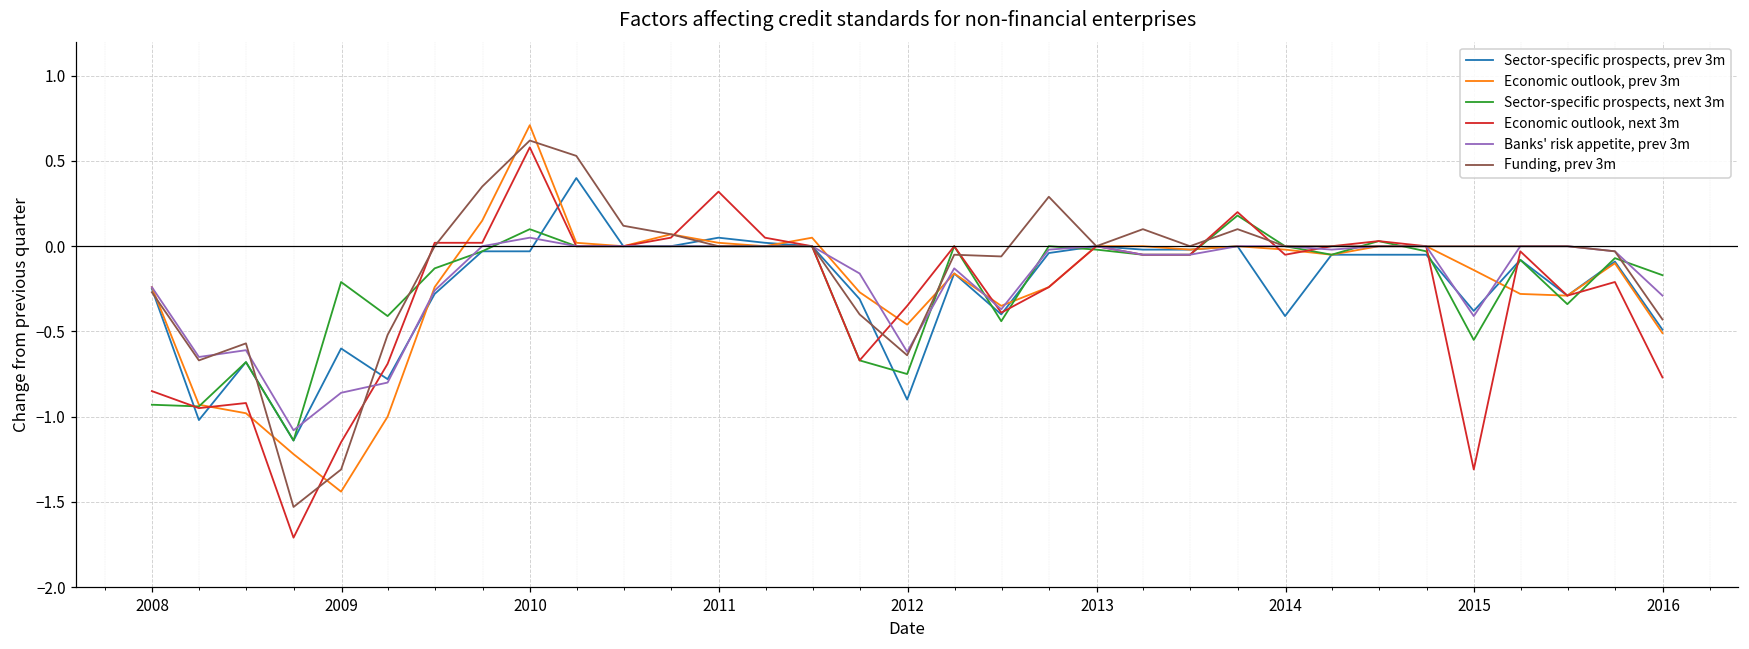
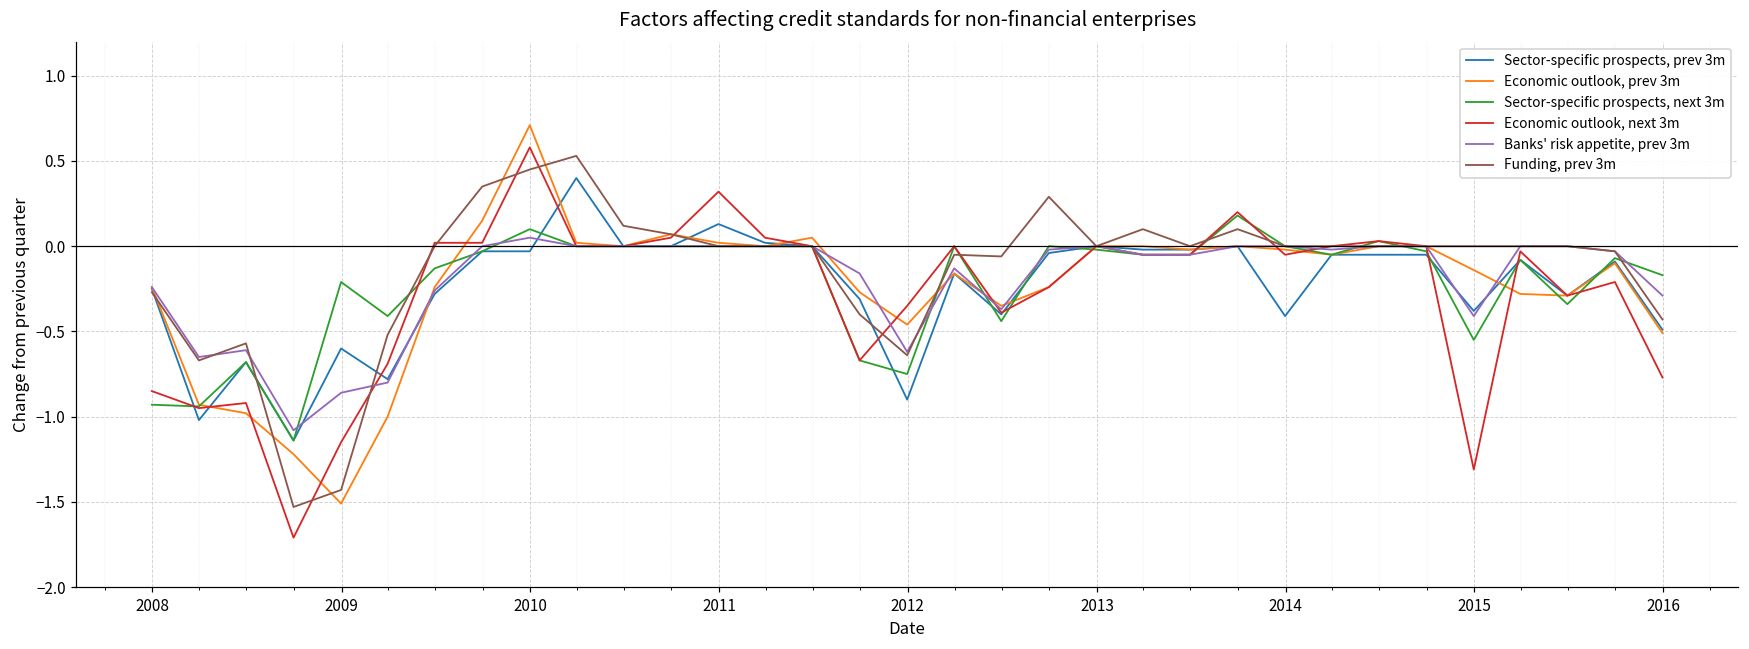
  {
    "Sector-specific prospects, prev 3m": {
      "2009": -0.60,
      "2010": -0.03,
-     "2011": 0.05,
+     "2011": 0.13,
      "2012": -0.90,
      "2014": -0.41,
      "2015": -0.38,
      "2016": -0.49
    },
    "Economic outlook, prev 3m": {
-     "2009": -1.44,
+     "2009": -1.51,
      "2010": 0.71,
      "2011": 0.02,
      "2012": -0.46,
      "2014": -0.02,
      "2015": -0.14,
      "2016": -0.51
    },
    "Sector-specific prospects, next 3m": {
      "2008": -0.93,
      "2009": -0.21,
      "2010": 0.10,
      "2012": -0.75,
      "2013": -0.02,
      "2015": -0.55,
      "2016": -0.17
    },
    "Economic outlook, next 3m": {
      "2008": -0.85,
      "2009": -1.15,
      "2010": 0.58,
      "2011": 0.32,
      "2012": -0.35,
      "2014": -0.05,
      "2015": -1.31,
      "2016": -0.77
    },
    "Banks' risk appetite, prev 3m": {
      "2009": -0.86,
      "2010": 0.05,
      "2012": -0.62,
      "2015": -0.41,
      "2016": -0.29
    },
    "Funding, prev 3m": {
      "2008": -0.27,
-     "2009": -1.31,
-     "2010": 0.62,
+     "2009": -1.43,
+     "2010": 0.45,
      "2012": -0.64,
      "2015": 0.00,
      "2016": -0.43
    }
  }
